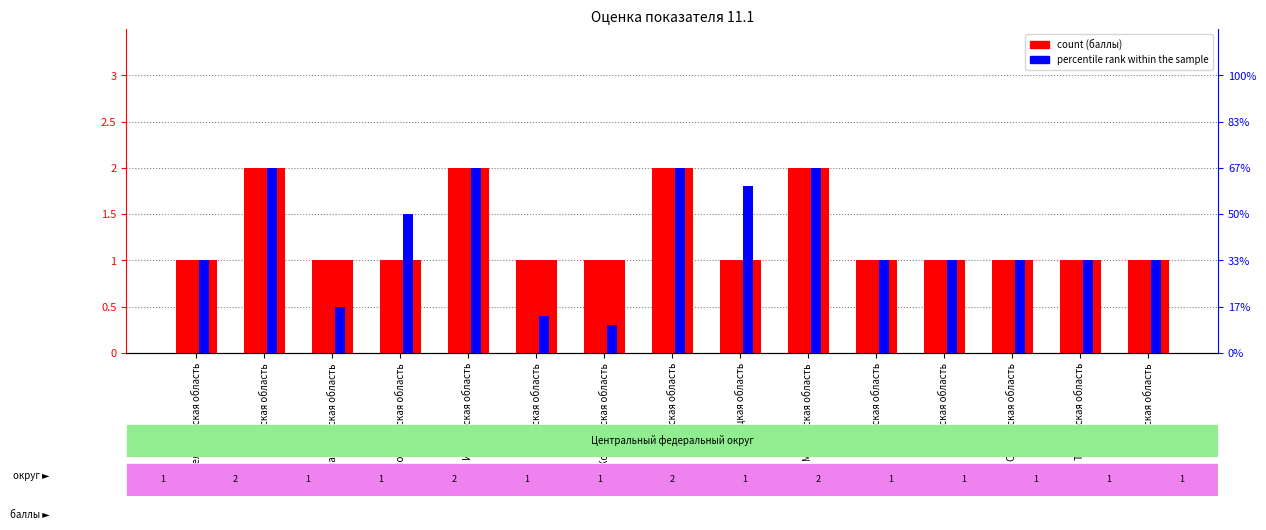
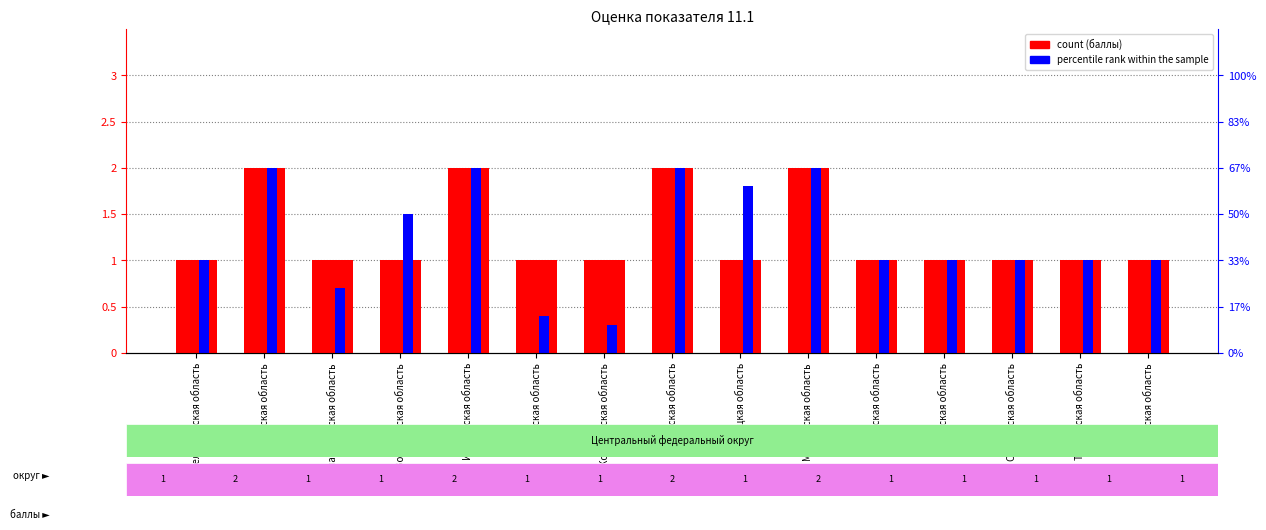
  {
    "percentile rank within the sample": {
      "Белгородская область": 1.0,
      "Брянская область": 2.0,
-     "Владимирская область": 0.5,
+     "Владимирская область": 0.7,
      "Воронежская область": 1.5,
      "Ивановская область": 2.0,
      "Курская область": 2.0,
      "Липецкая область": 1.8,
      "Московская область": 2.0,
      "Орловская область": 1.0,
      "Рязанская область": 1.0,
      "Смоленская область": 1.0,
      "Тамбовская область": 1.0,
      "Тверская область": 1.0
    }
  }
